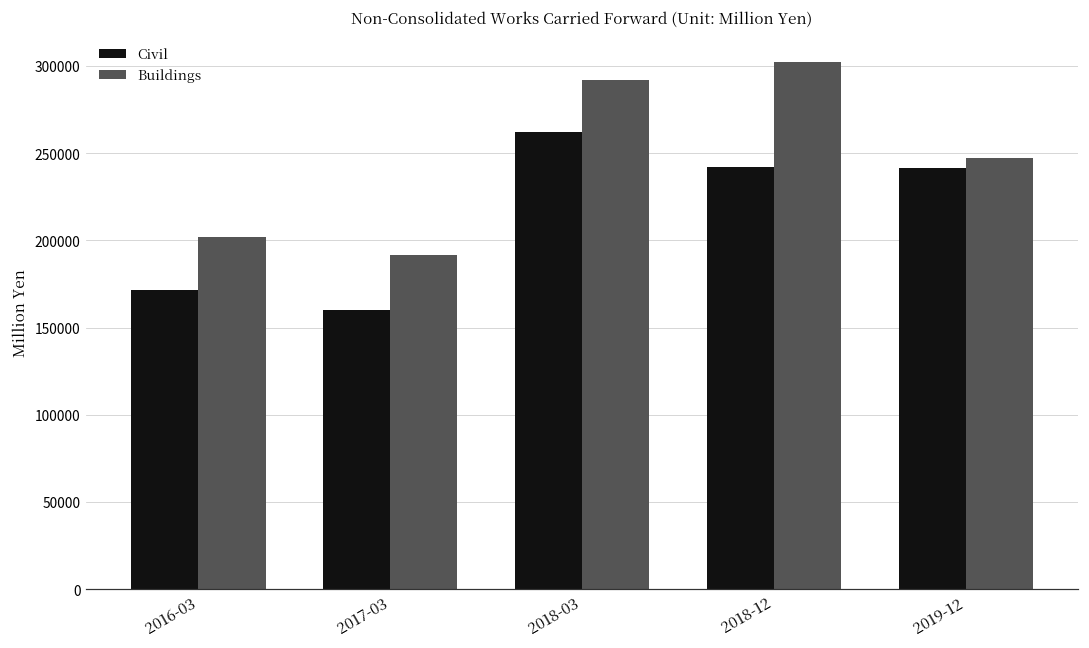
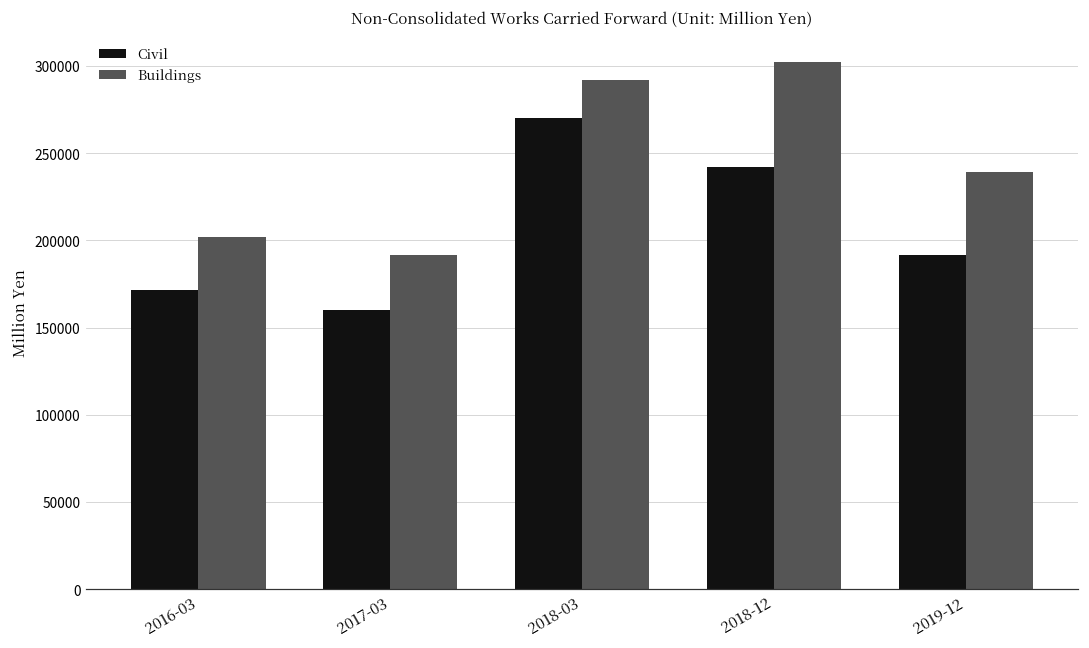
  {
    "Civil": {
      "2016-03": 171000,
      "2017-03": 160000,
-     "2018-03": 262000,
+     "2018-03": 270000,
      "2018-12": 242000,
-     "2019-12": 241000
+     "2019-12": 192000
    },
    "Buildings": {
      "2016-03": 202000,
      "2017-03": 192000,
      "2018-03": 292000,
      "2018-12": 302000,
-     "2019-12": 247000
+     "2019-12": 239000
    }
  }
